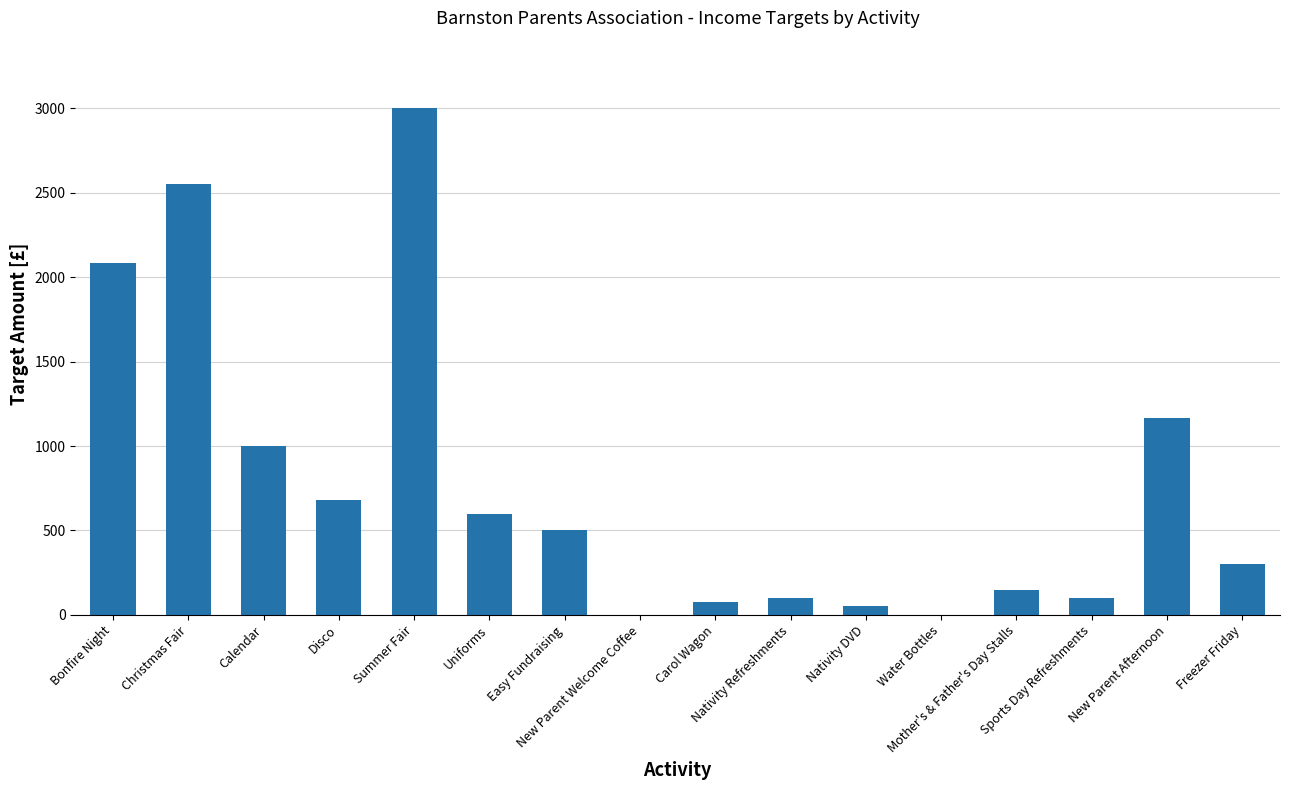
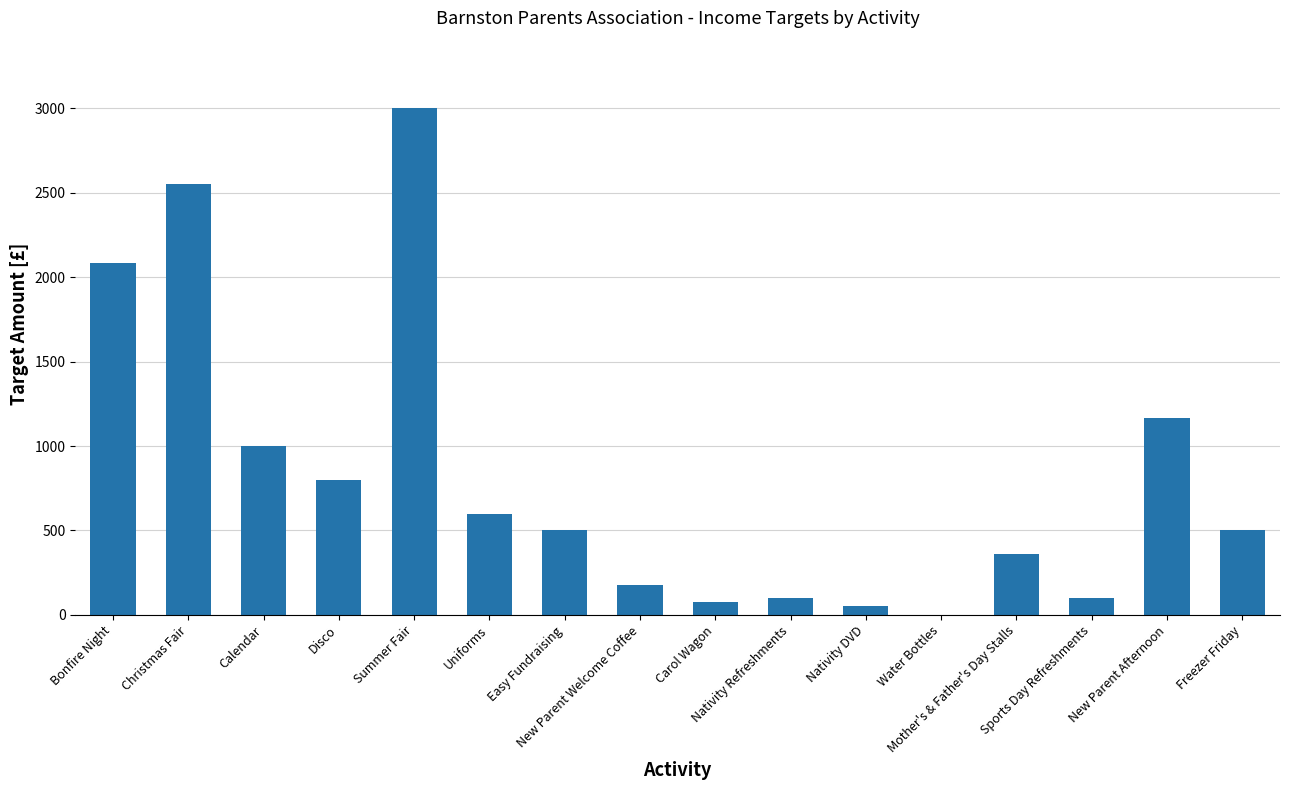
  {
    "Bonfire Night": 2090,
    "Christmas Fair": 2550,
    "Calendar": 1000,
-   "Disco": 680,
+   "Disco": 800,
    "Summer Fair": 3000,
    "Uniforms": 600,
    "Easy Fundraising": 500,
-   "New Parent Welcome Coffee": 0,
+   "New Parent Welcome Coffee": 180,
    "Carol Wagon": 80,
    "Nativity Refreshments": 100,
    "Nativity DVD": 50,
    "Water Bottles": 0,
-   "Mother's & Father's Day Stalls": 150,
+   "Mother's & Father's Day Stalls": 360,
    "Sports Day Refreshments": 100,
    "New Parent Afternoon": 1170,
-   "Freezer Friday": 300
+   "Freezer Friday": 500
  }
